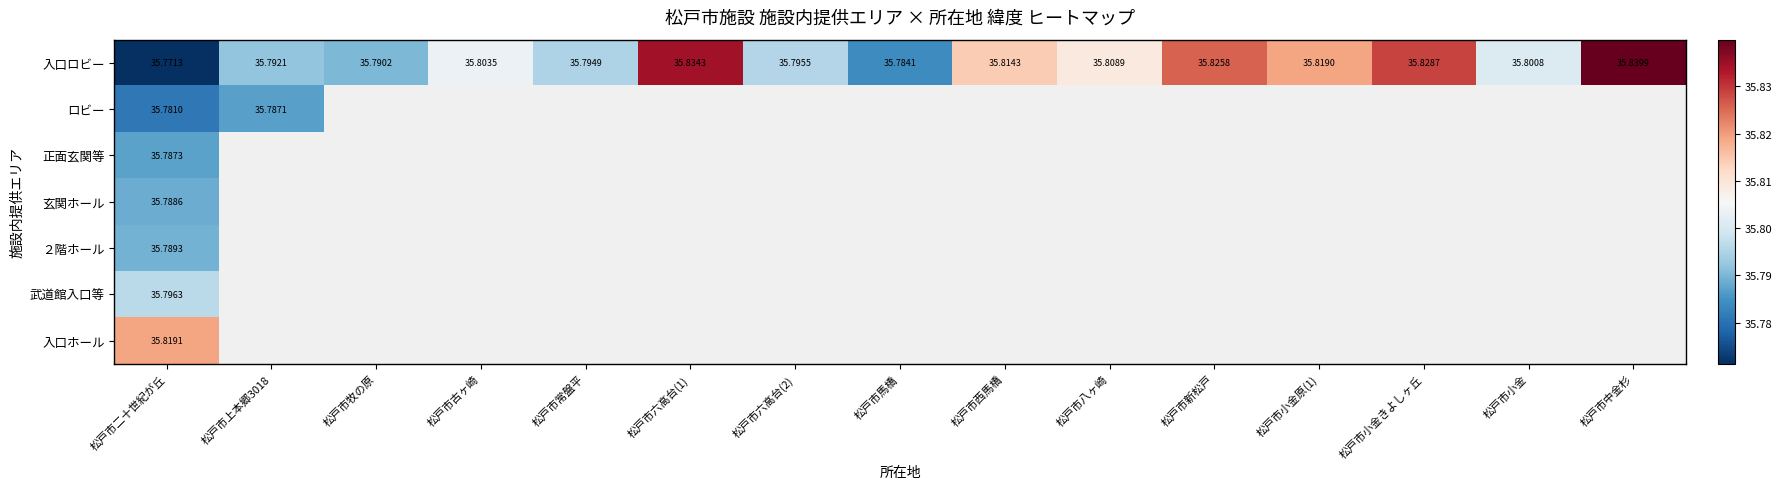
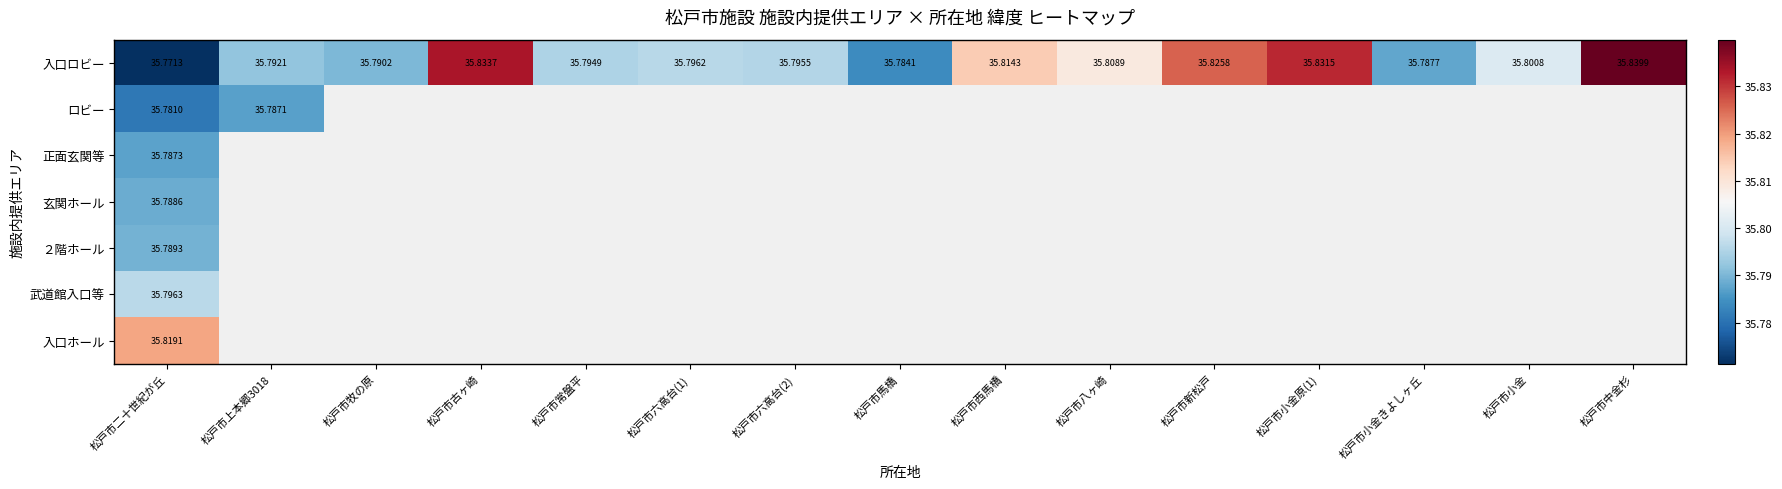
  {
    "入口ロビー": {
      "松戸市二十世紀が丘": 35.7713,
      "松戸市上本郷3018": 35.7921,
      "松戸市牧の原": 35.7902,
-     "松戸市古ヶ崎": 35.8035,
+     "松戸市古ヶ崎": 35.8337,
      "松戸市常盤平": 35.7949,
-     "松戸市六高台(1)": 35.8343,
+     "松戸市六高台(1)": 35.7962,
      "松戸市六高台(2)": 35.7955,
      "松戸市馬橋": 35.7841,
      "松戸市西馬橋": 35.8143,
      "松戸市八ヶ崎": 35.8089,
      "松戸市新松戸": 35.8258,
-     "松戸市小金原(1)": 35.8190,
-     "松戸市小金きよしヶ丘": 35.8287,
+     "松戸市小金原(1)": 35.8315,
+     "松戸市小金きよしヶ丘": 35.7877,
      "松戸市小金": 35.8008,
      "松戸市中金杉": 35.8399
    },
    "ロビー": {
      "松戸市二十世紀が丘": 35.7810,
      "松戸市上本郷3018": 35.7871
    },
    "正面玄関等": {
      "松戸市二十世紀が丘": 35.7873
    },
    "玄関ホール": {
      "松戸市二十世紀が丘": 35.7886
    },
    "２階ホール": {
      "松戸市二十世紀が丘": 35.7893
    },
    "武道館入口等": {
      "松戸市二十世紀が丘": 35.7963
    },
    "入口ホール": {
      "松戸市二十世紀が丘": 35.8191
    }
  }
